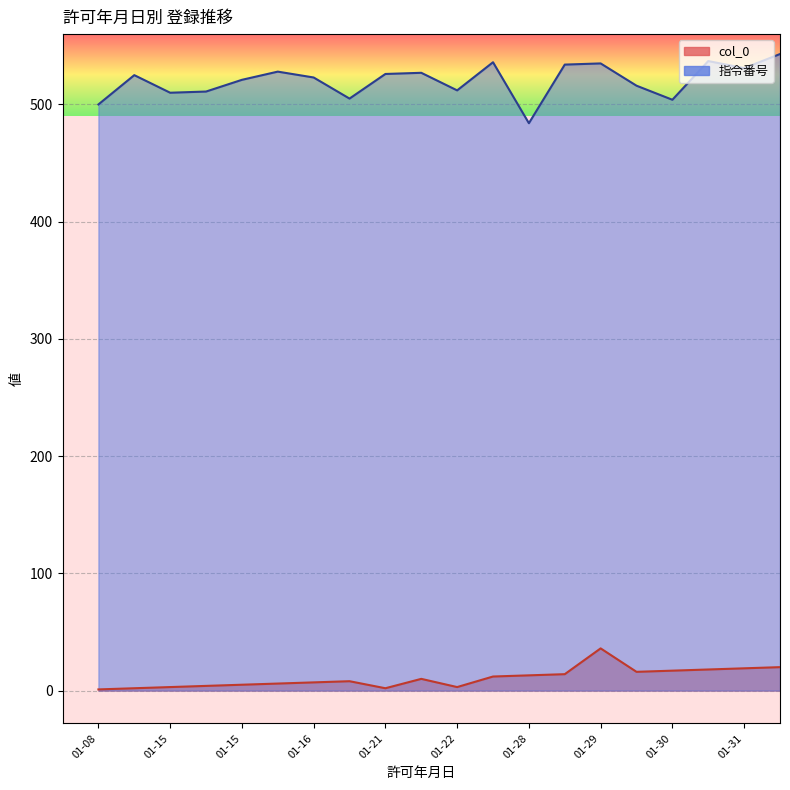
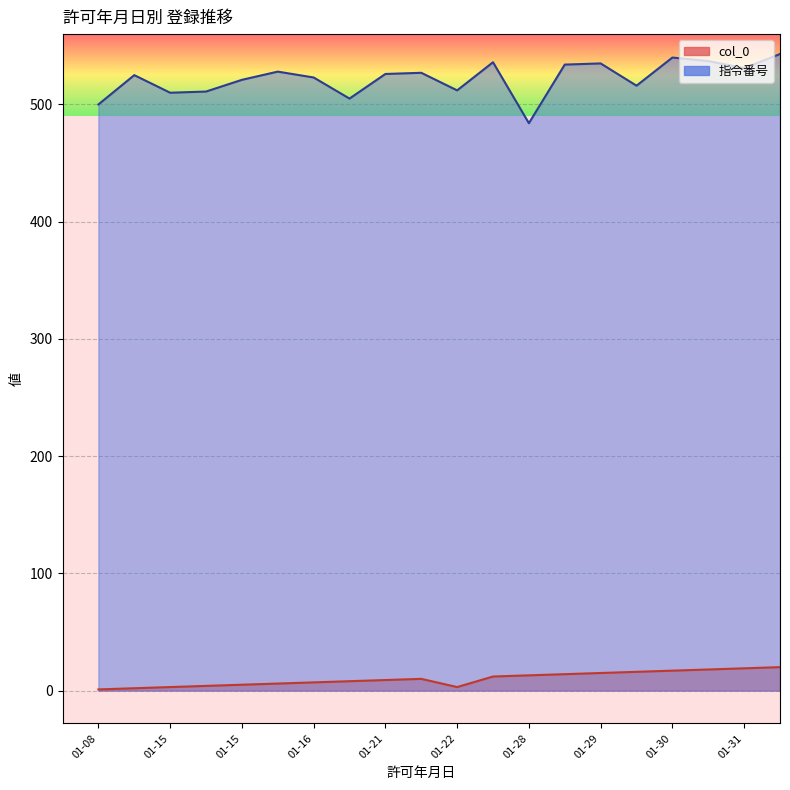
  {
    "col_0": {
      "01-08": 1,
      "01-16": 7,
-     "01-21": 2,
+     "01-21": 9,
      "01-22": 3,
      "01-28": 13,
-     "01-29": 36,
+     "01-29": 15,
      "01-30": 17,
      "01-31": 19
    },
    "指令番号": {
      "01-08": 500,
      "01-16": 523,
      "01-21": 526,
      "01-22": 512,
      "01-28": 484,
      "01-29": 535,
-     "01-30": 504
+     "01-30": 540
    }
  }
